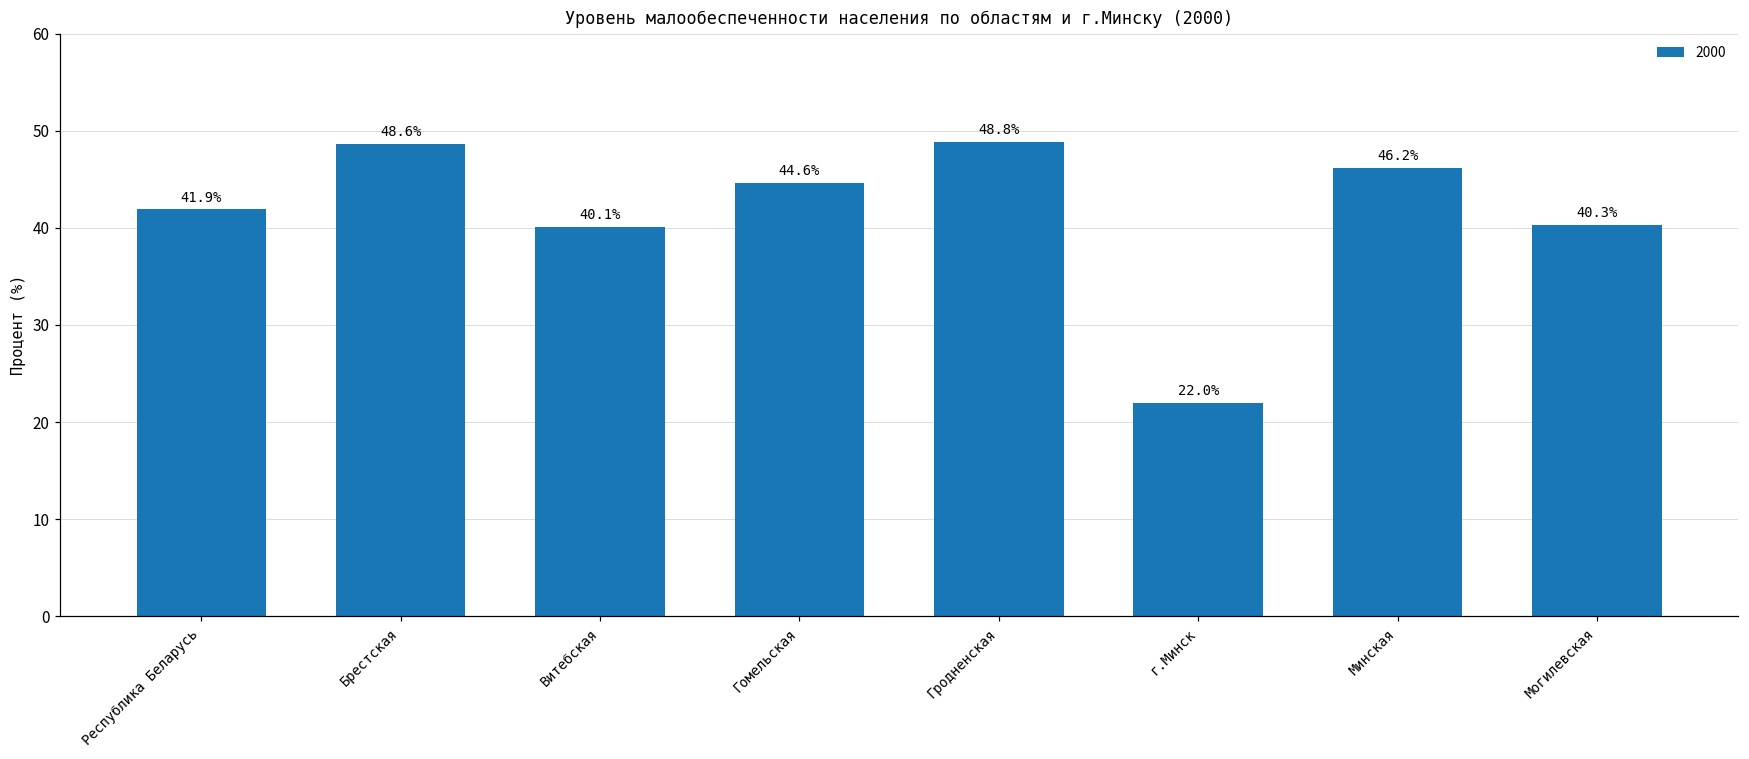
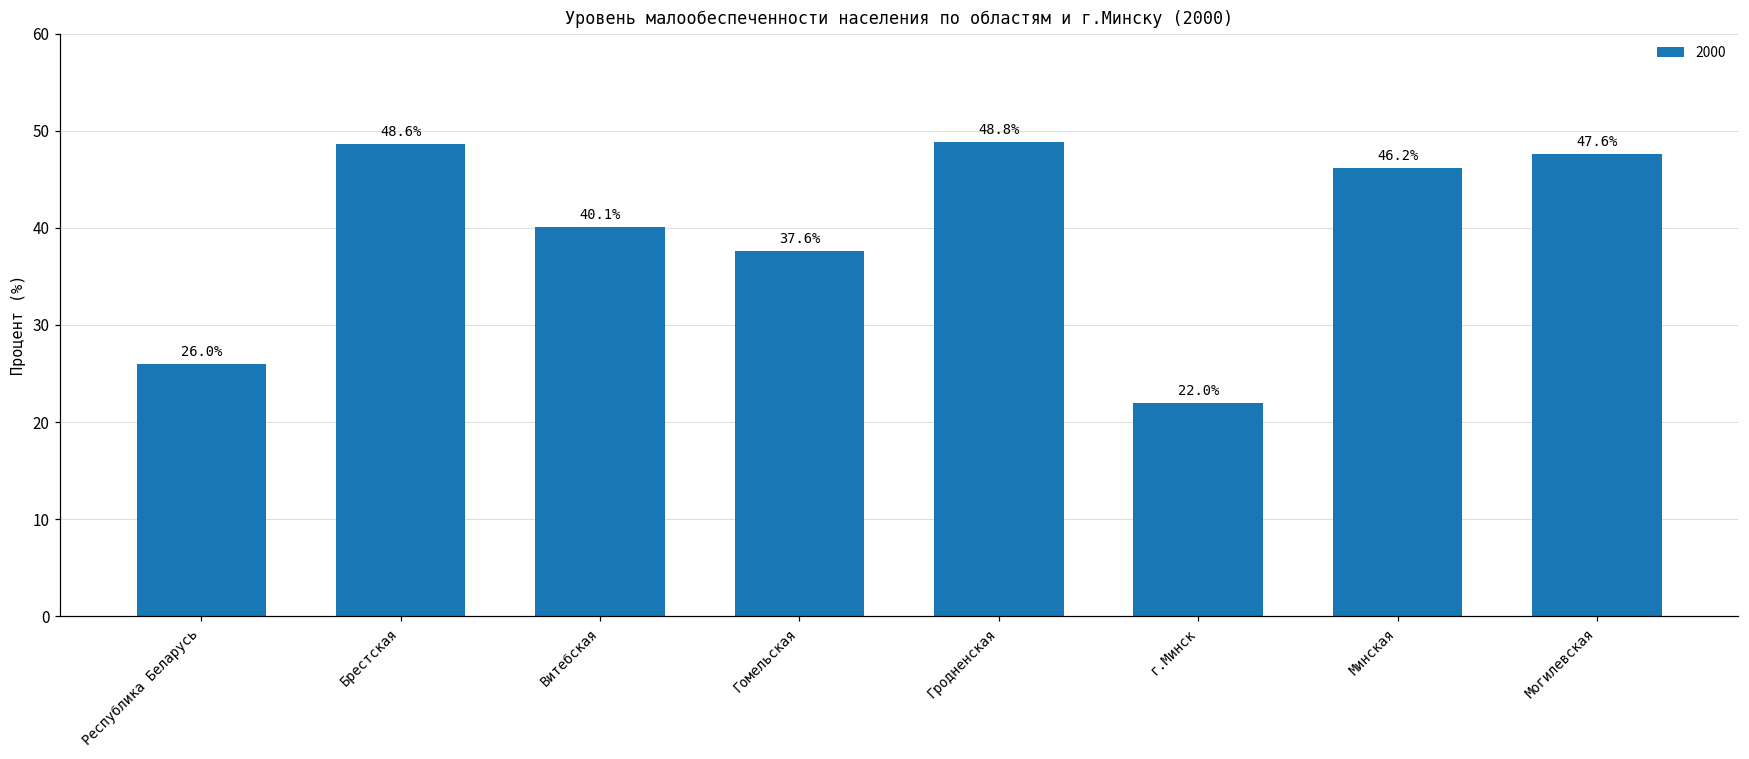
  {
-   "Республика Беларусь": "41.9%",
+   "Республика Беларусь": "26.0%",
    "Брестская": "48.6%",
    "Витебская": "40.1%",
-   "Гомельская": "44.6%",
+   "Гомельская": "37.6%",
    "Гродненская": "48.8%",
    "г.Минск": "22.0%",
    "Минская": "46.2%",
-   "Могилевская": "40.3%"
+   "Могилевская": "47.6%"
  }
